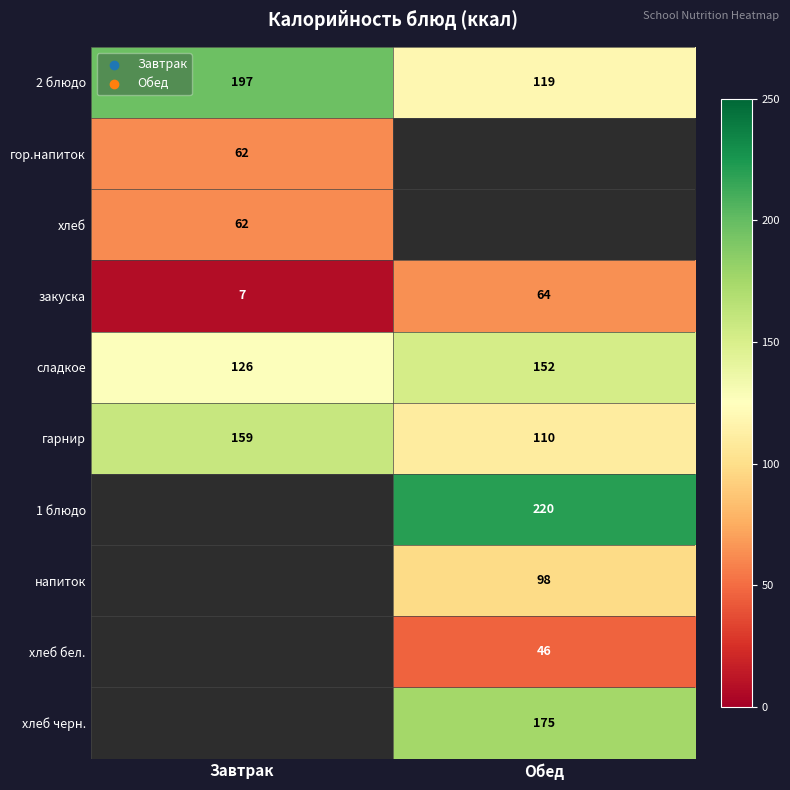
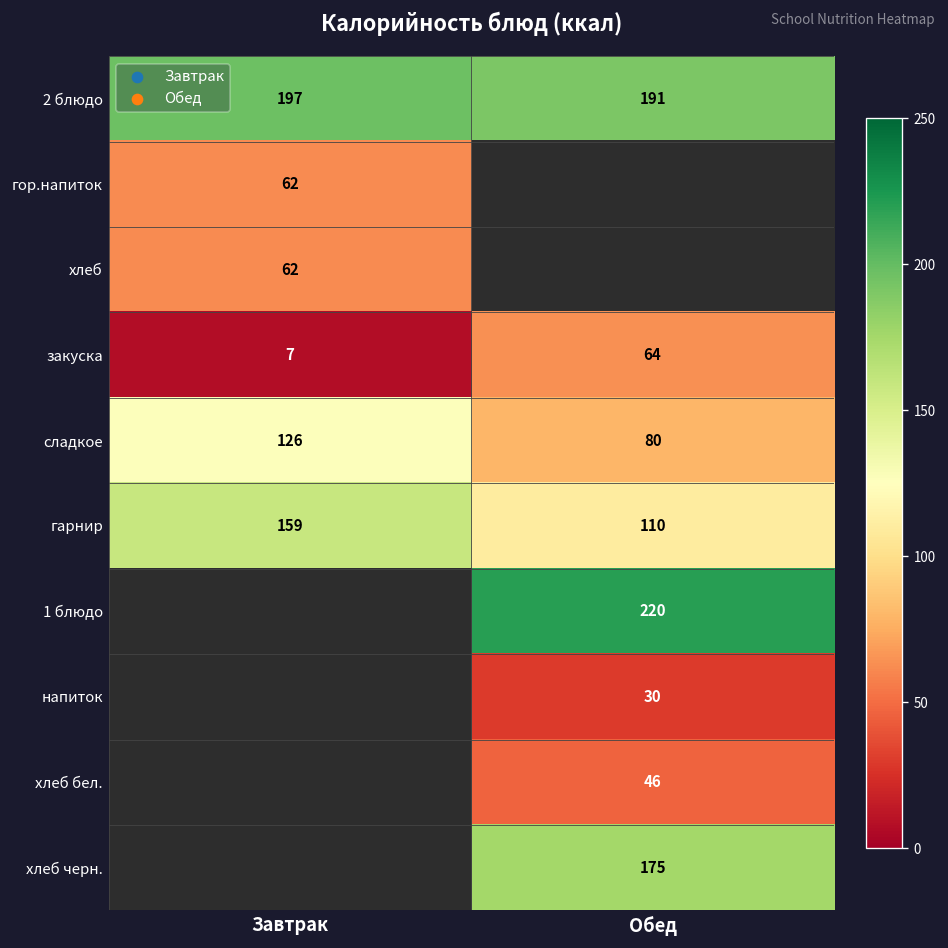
  {
    "2 блюдо": {
      "Завтрак": 197,
-     "Обед": 119
+     "Обед": 191
    },
    "гор.напиток": {
      "Завтрак": 62
    },
    "хлеб": {
      "Завтрак": 62
    },
    "закуска": {
      "Завтрак": 7,
      "Обед": 64
    },
    "сладкое": {
      "Завтрак": 126,
-     "Обед": 152
+     "Обед": 80
    },
    "гарнир": {
      "Завтрак": 159,
      "Обед": 110
    },
    "1 блюдо": {
      "Обед": 220
    },
    "напиток": {
-     "Обед": 98
+     "Обед": 30
    },
    "хлеб бел.": {
      "Обед": 46
    },
    "хлеб черн.": {
      "Обед": 175
    }
  }
